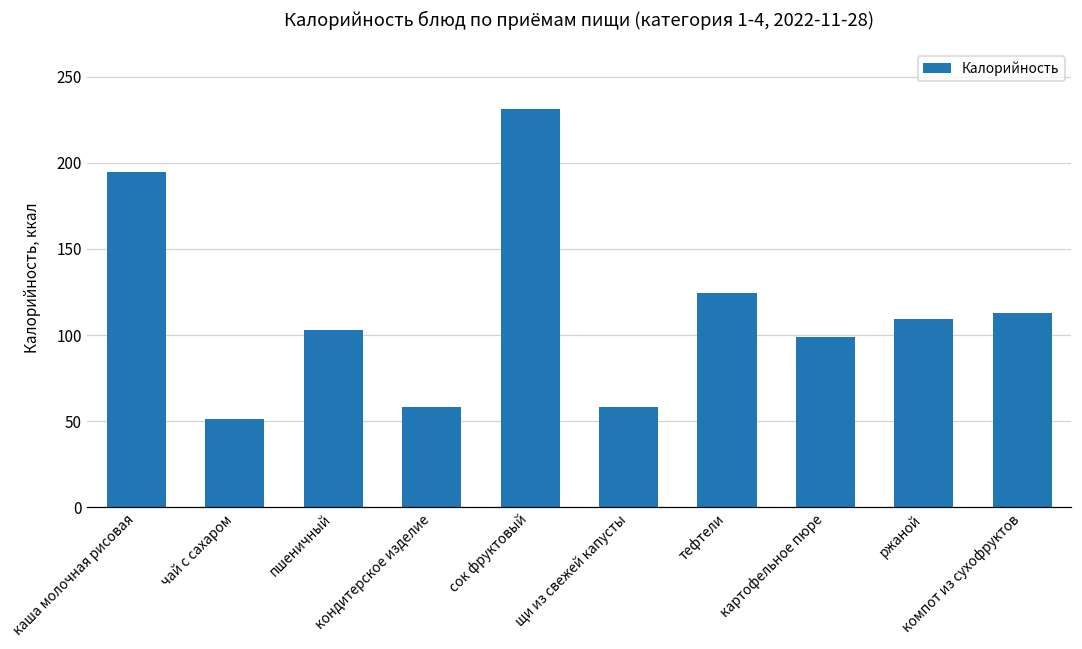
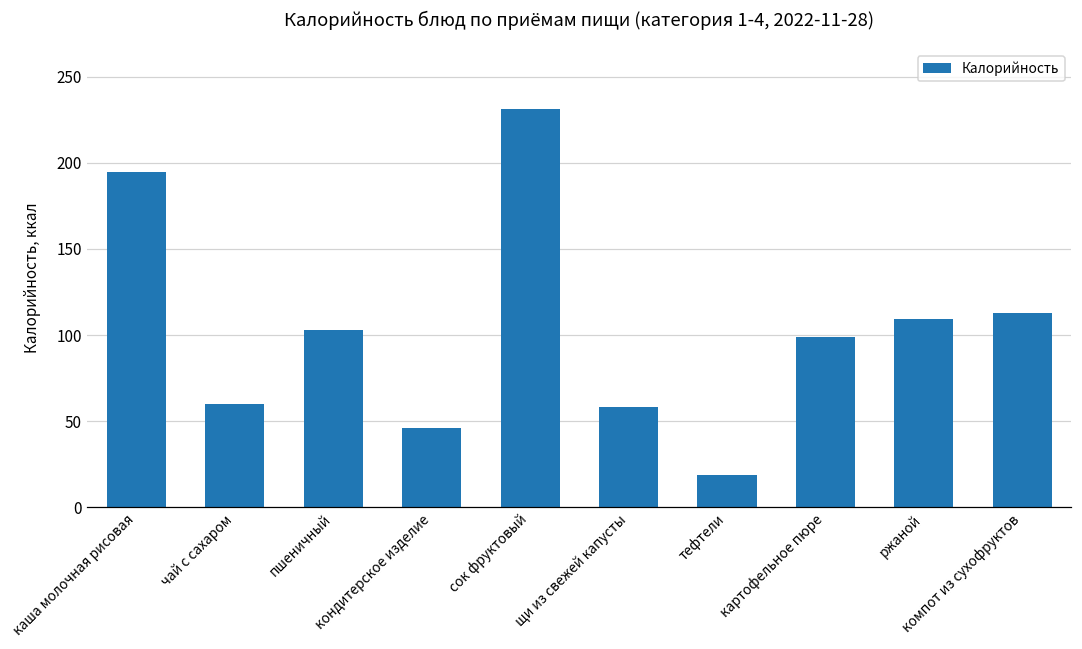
  {
    "каша молочная рисовая": 195,
-   "чай с сахаром": 51,
+   "чай с сахаром": 60,
    "пшеничный": 103,
-   "кондитерское изделие": 58,
+   "кондитерское изделие": 46,
    "сок фруктовый": 231,
    "щи из свежей капусты": 58,
-   "тефтели": 124,
+   "тефтели": 18,
    "картофельное пюре": 99,
    "ржаной": 109,
    "компот из сухофруктов": 113
  }
